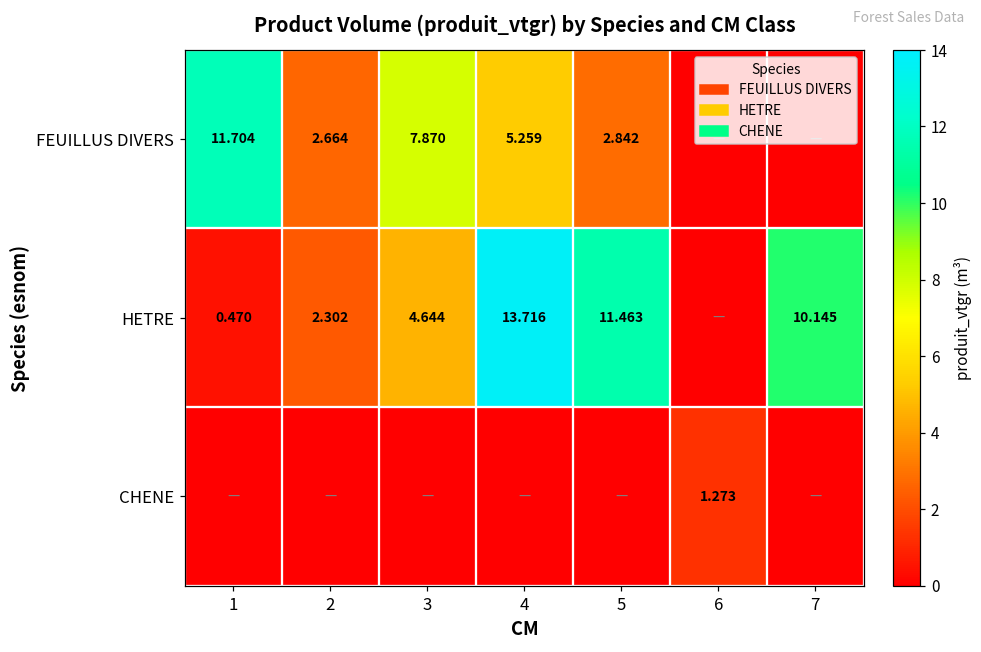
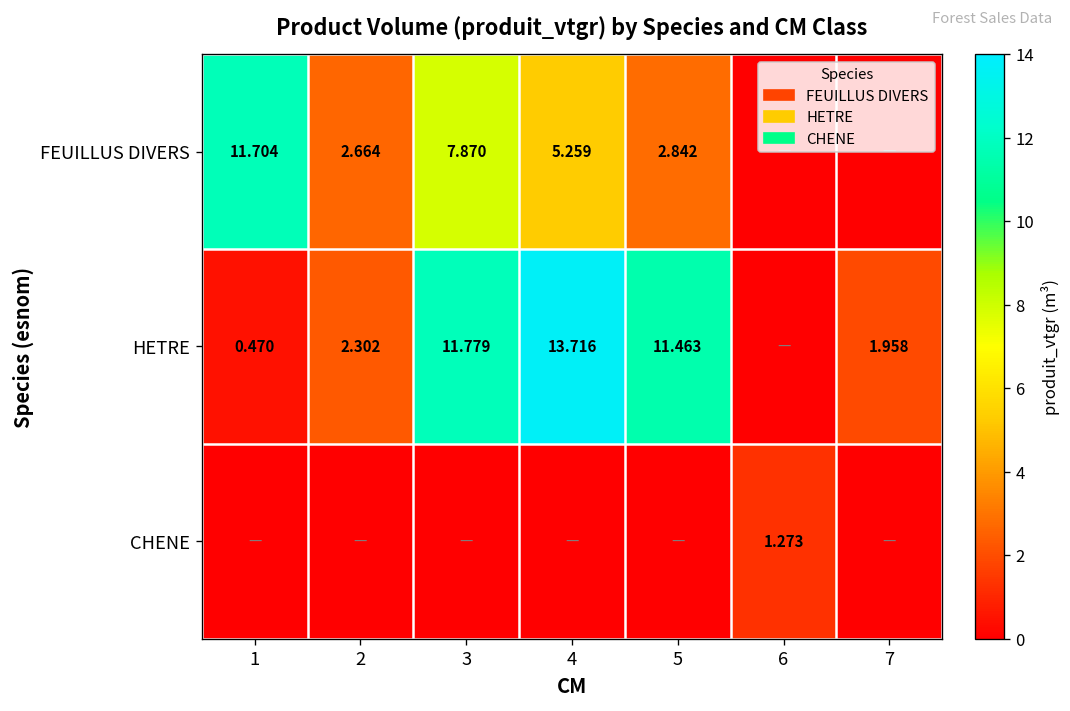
  {
    "FEUILLUS DIVERS": {
      "1": 11.704,
      "2": 2.664,
      "3": 7.870,
      "4": 5.259,
      "5": 2.842
    },
    "HETRE": {
      "1": 0.470,
      "2": 2.302,
-     "3": 4.644,
+     "3": 11.779,
      "4": 13.716,
      "5": 11.463,
-     "7": 10.145
+     "7": 1.958
    },
    "CHENE": {
      "6": 1.273
    }
  }
